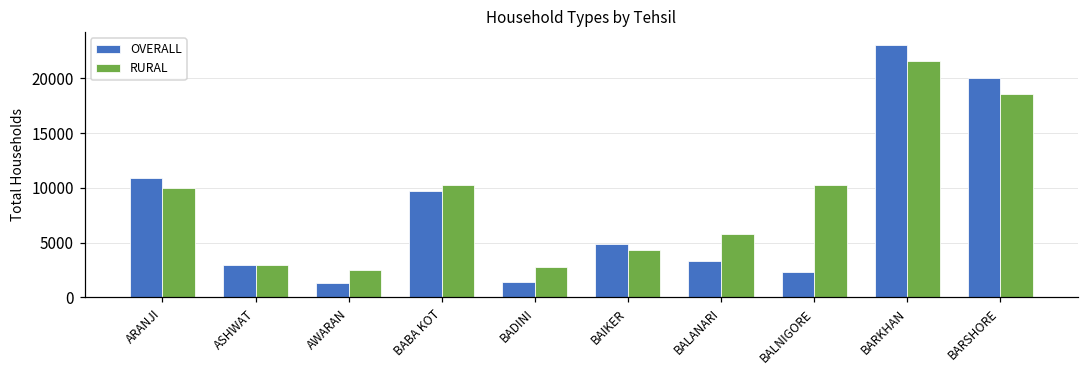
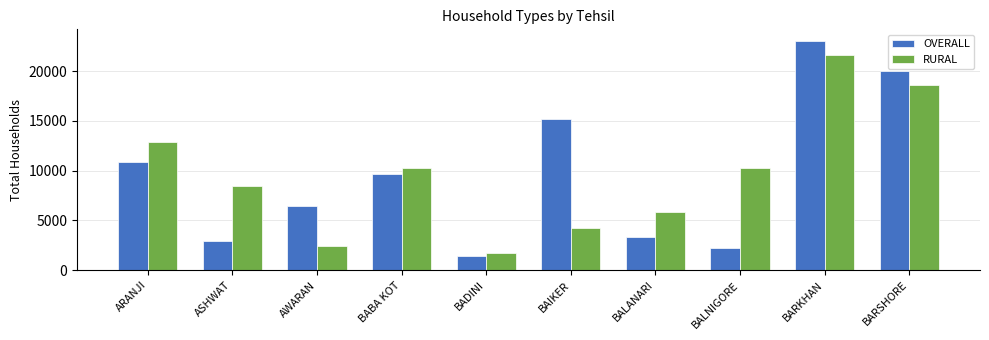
  {
    "OVERALL": {
      "ARANJI": 11000,
      "ASHWAT": 3000,
-     "AWARAN": 1000,
+     "AWARAN": 6000,
      "BABA KOT": 10000,
      "BADINI": 1000,
-     "BAIKER": 5000,
+     "BAIKER": 15000,
      "BALANARI": 3000,
      "BALNIGORE": 2000,
      "BARKHAN": 23000,
      "BARSHORE": 20000
    },
    "RURAL": {
-     "ARANJI": 10000,
-     "ASHWAT": 3000,
+     "ARANJI": 13000,
+     "ASHWAT": 8000,
      "AWARAN": 2000,
      "BABA KOT": 10000,
-     "BADINI": 3000,
+     "BADINI": 2000,
      "BAIKER": 4000,
      "BALANARI": 6000,
      "BALNIGORE": 10000,
      "BARKHAN": 22000,
      "BARSHORE": 19000
    }
  }
